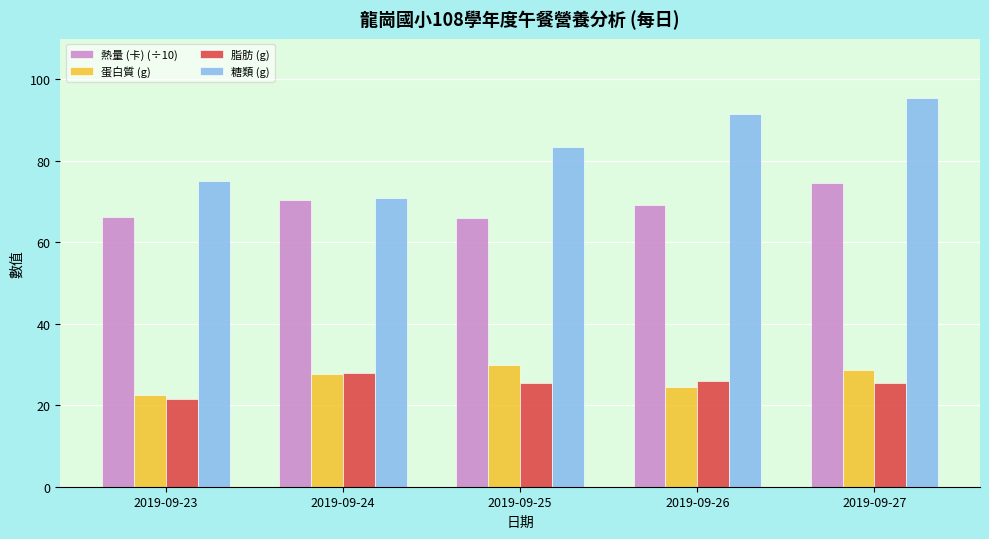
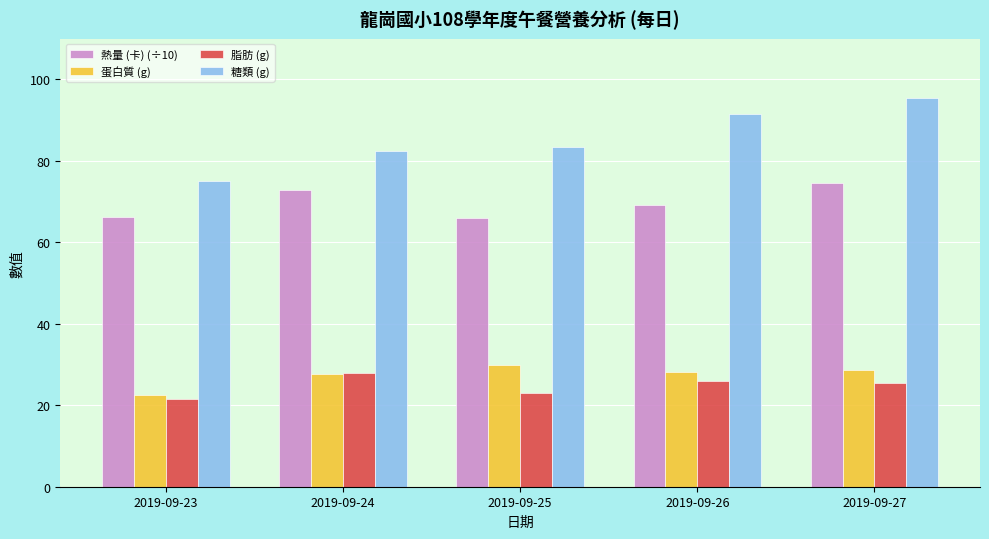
  {
    "熱量 (卡) (÷10)": {
      "2019-09-23": 66,
-     "2019-09-24": 70,
+     "2019-09-24": 73,
      "2019-09-25": 66,
      "2019-09-26": 69,
      "2019-09-27": 75
    },
    "蛋白質 (g)": {
      "2019-09-23": 23,
      "2019-09-24": 28,
      "2019-09-25": 30,
-     "2019-09-26": 24,
+     "2019-09-26": 28,
      "2019-09-27": 29
    },
    "脂肪 (g)": {
      "2019-09-23": 22,
      "2019-09-24": 28,
-     "2019-09-25": 25,
+     "2019-09-25": 23,
      "2019-09-26": 26,
      "2019-09-27": 26
    },
    "糖類 (g)": {
      "2019-09-23": 75,
-     "2019-09-24": 71,
+     "2019-09-24": 83,
      "2019-09-25": 84,
      "2019-09-26": 92,
      "2019-09-27": 96
    }
  }
